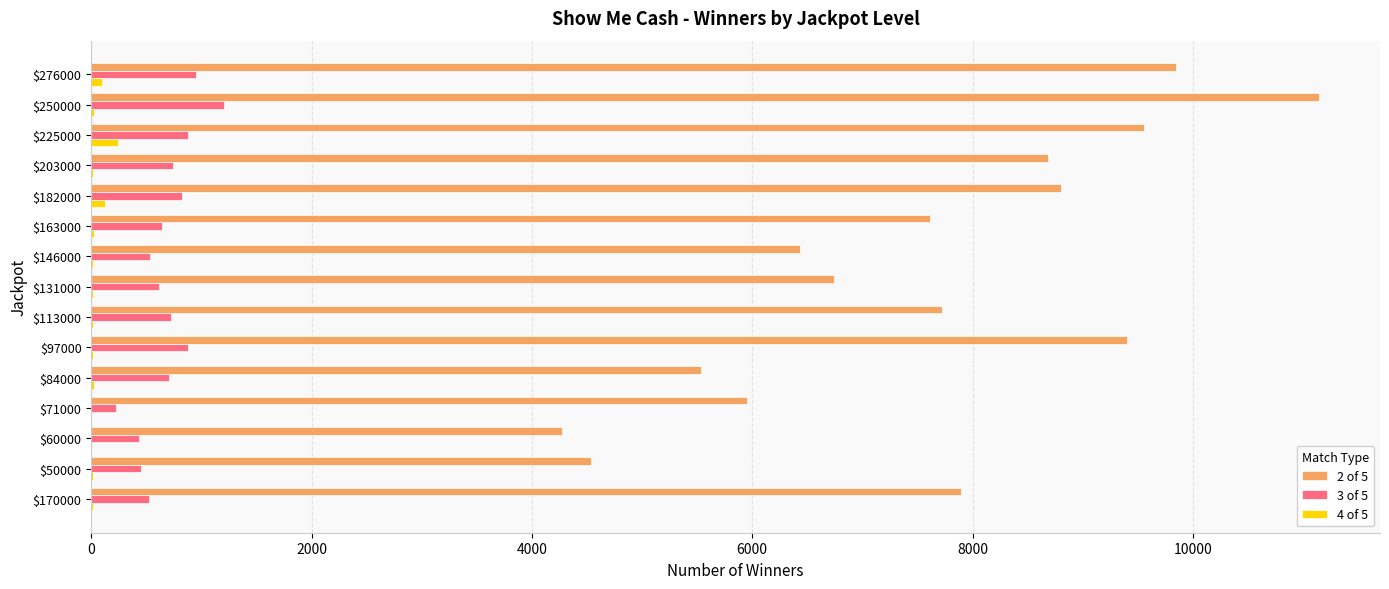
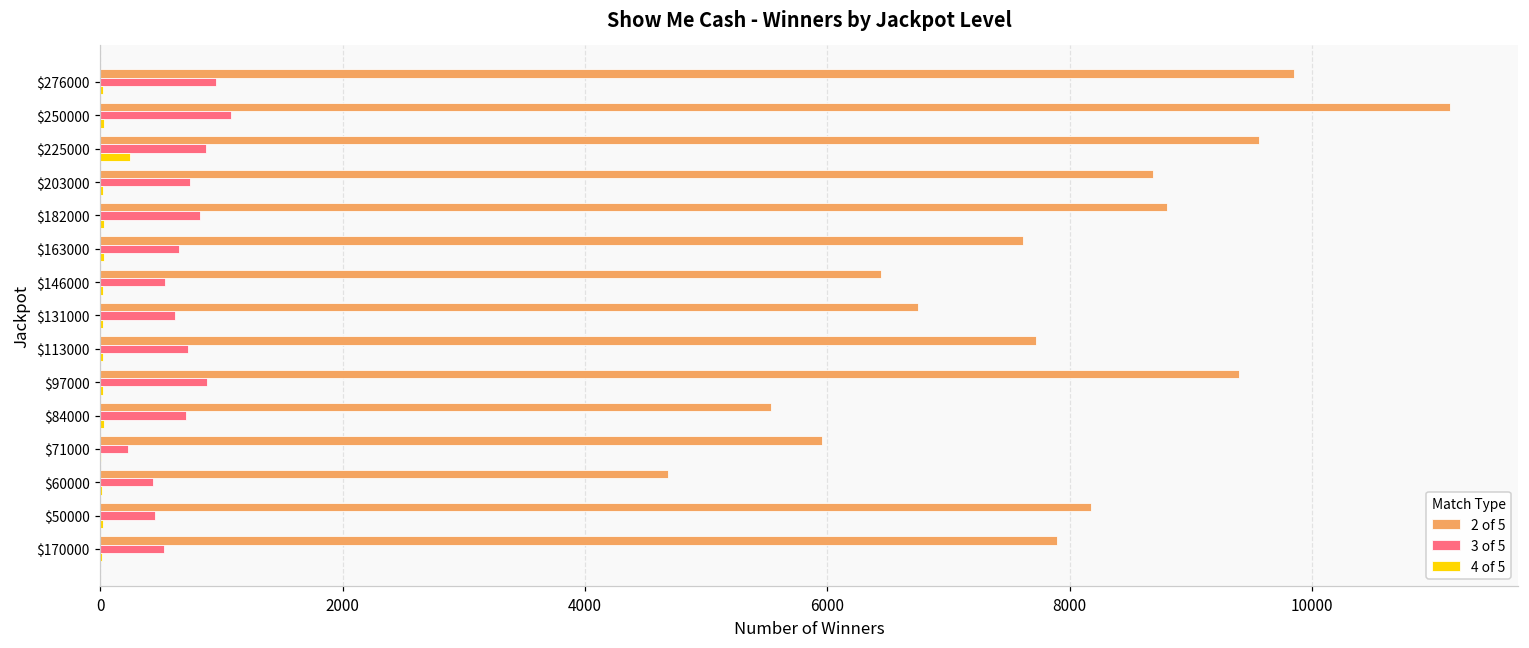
  {
    "2 of 5": {
      "$276000": 9850,
      "$250000": 11140,
      "$225000": 9560,
      "$203000": 8690,
      "$182000": 8800,
      "$163000": 7620,
      "$146000": 6440,
      "$131000": 6750,
      "$113000": 7720,
      "$97000": 9400,
      "$84000": 5530,
      "$71000": 5950,
-     "$60000": 4280,
-     "$50000": 4540,
+     "$60000": 4680,
+     "$50000": 8180,
      "$170000": 7900
    },
    "3 of 5": {
      "$276000": 950,
-     "$250000": 1210,
+     "$250000": 1080,
      "$225000": 880,
      "$203000": 740,
      "$182000": 820,
      "$163000": 650,
      "$146000": 530,
      "$131000": 620,
      "$113000": 730,
      "$97000": 880,
      "$84000": 710,
      "$71000": 230,
      "$60000": 430,
      "$50000": 450,
      "$170000": 520
    },
    "4 of 5": {
-     "$276000": 100,
+     "$276000": 20,
      "$250000": 30,
      "$225000": 240,
-     "$182000": 130,
+     "$182000": 30,
      "$163000": 30,
      "$84000": 30
    }
  }
